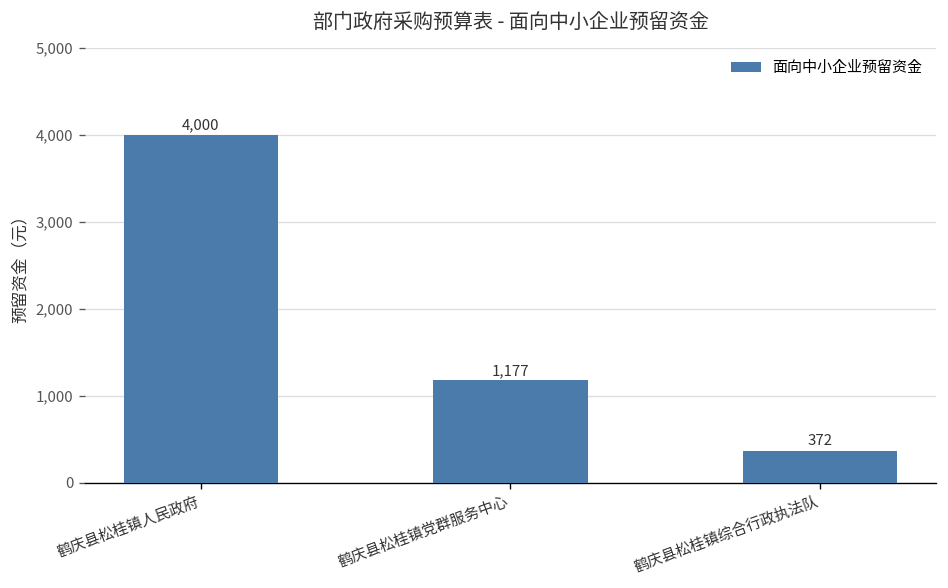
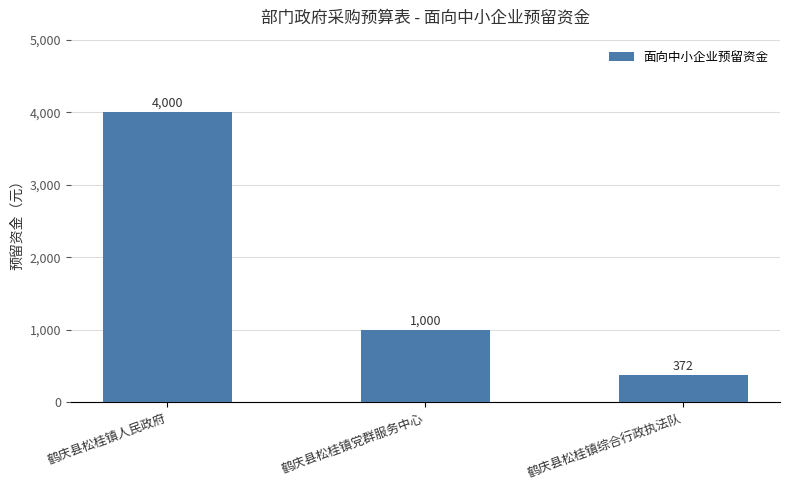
  {
    "鹤庆县松桂镇人民政府": "4,000",
-   "鹤庆县松桂镇党群服务中心": "1,177",
+   "鹤庆县松桂镇党群服务中心": "1,000",
    "鹤庆县松桂镇综合行政执法队": "372"
  }
